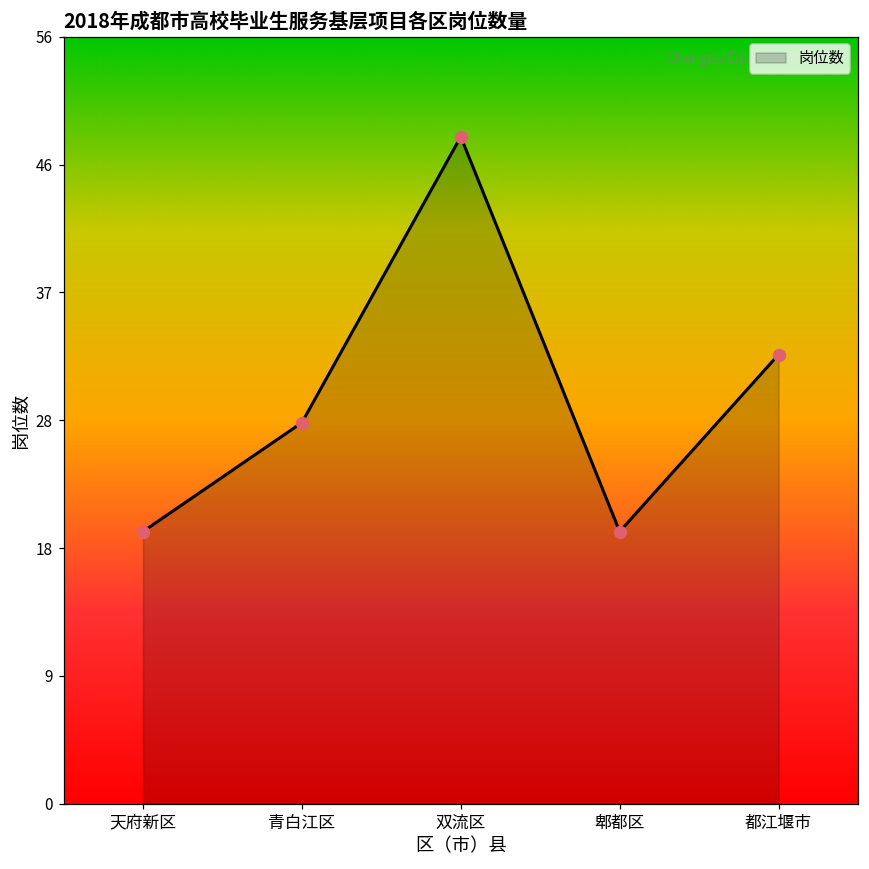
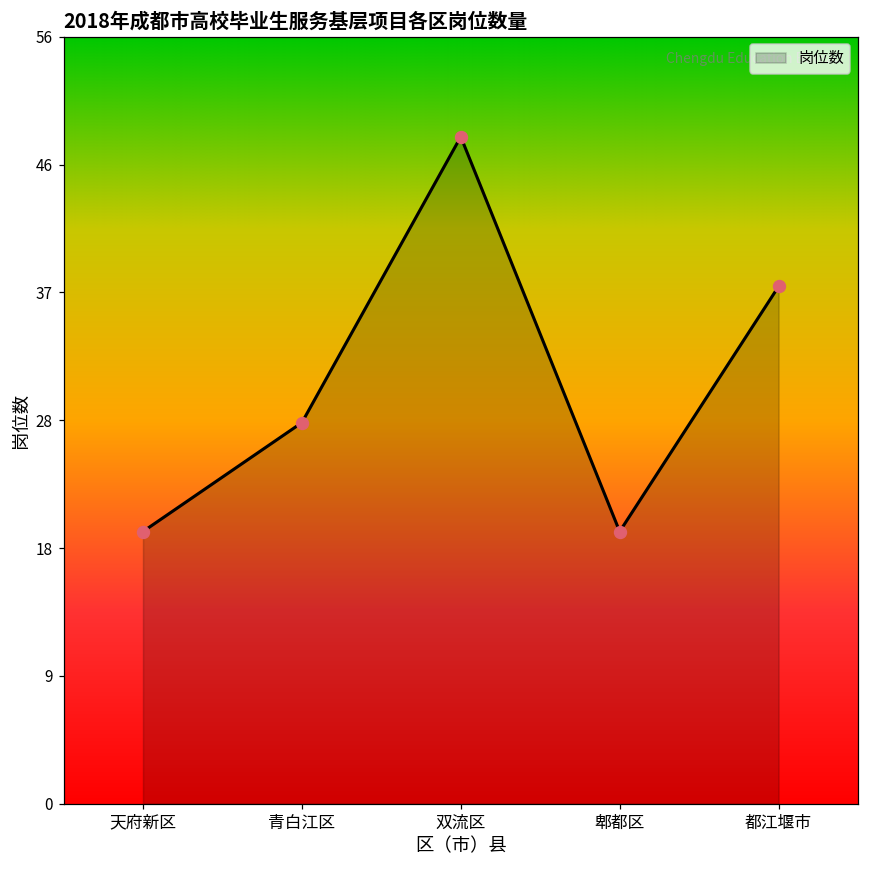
  {
    "天府新区": 20,
    "青白江区": 28,
    "双流区": 49,
    "郫都区": 20,
-   "都江堰市": 33
+   "都江堰市": 38
  }
